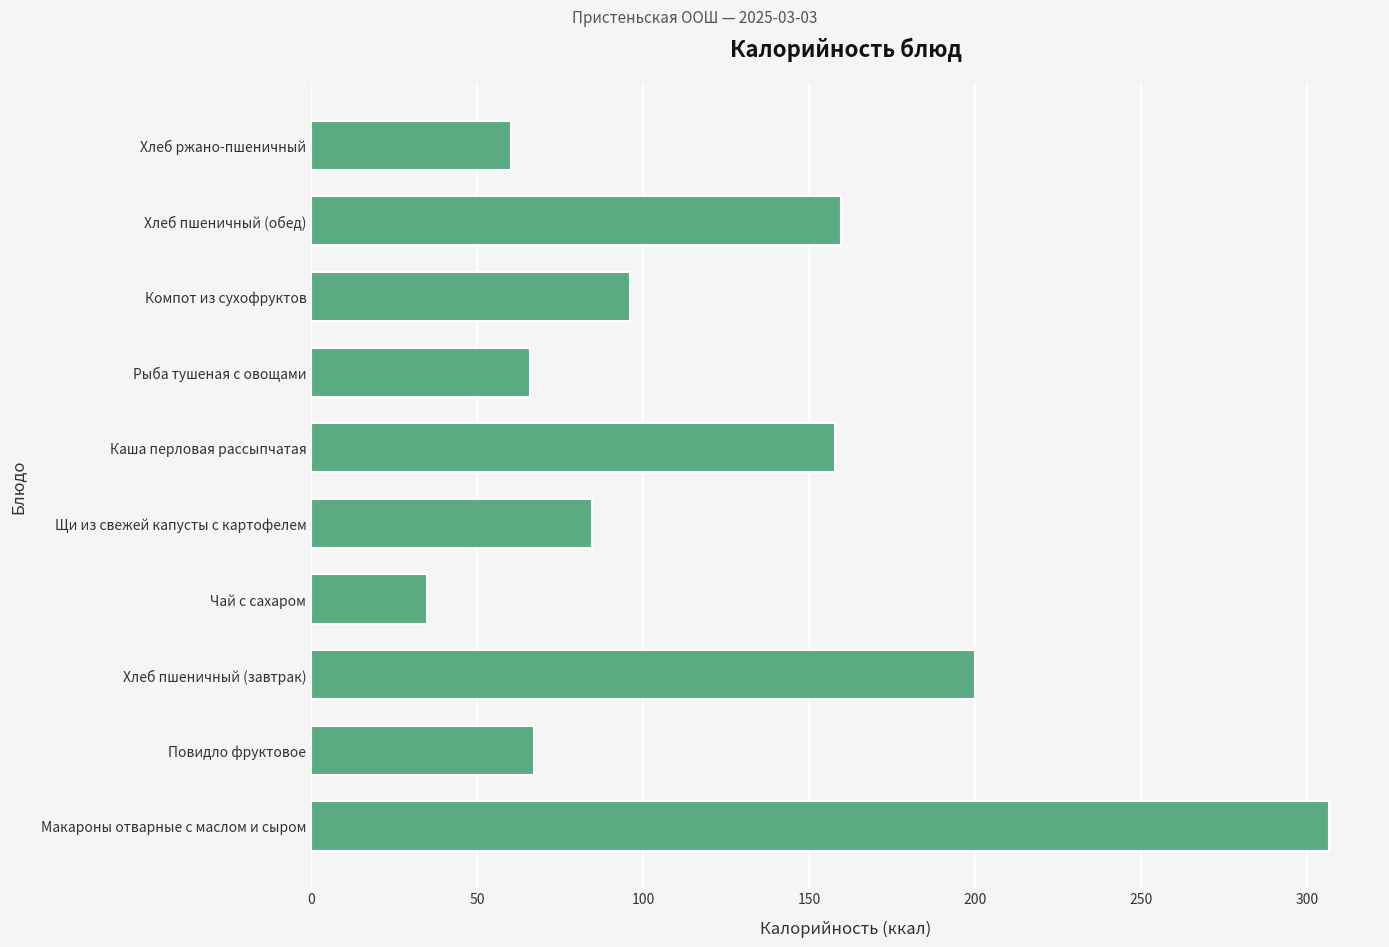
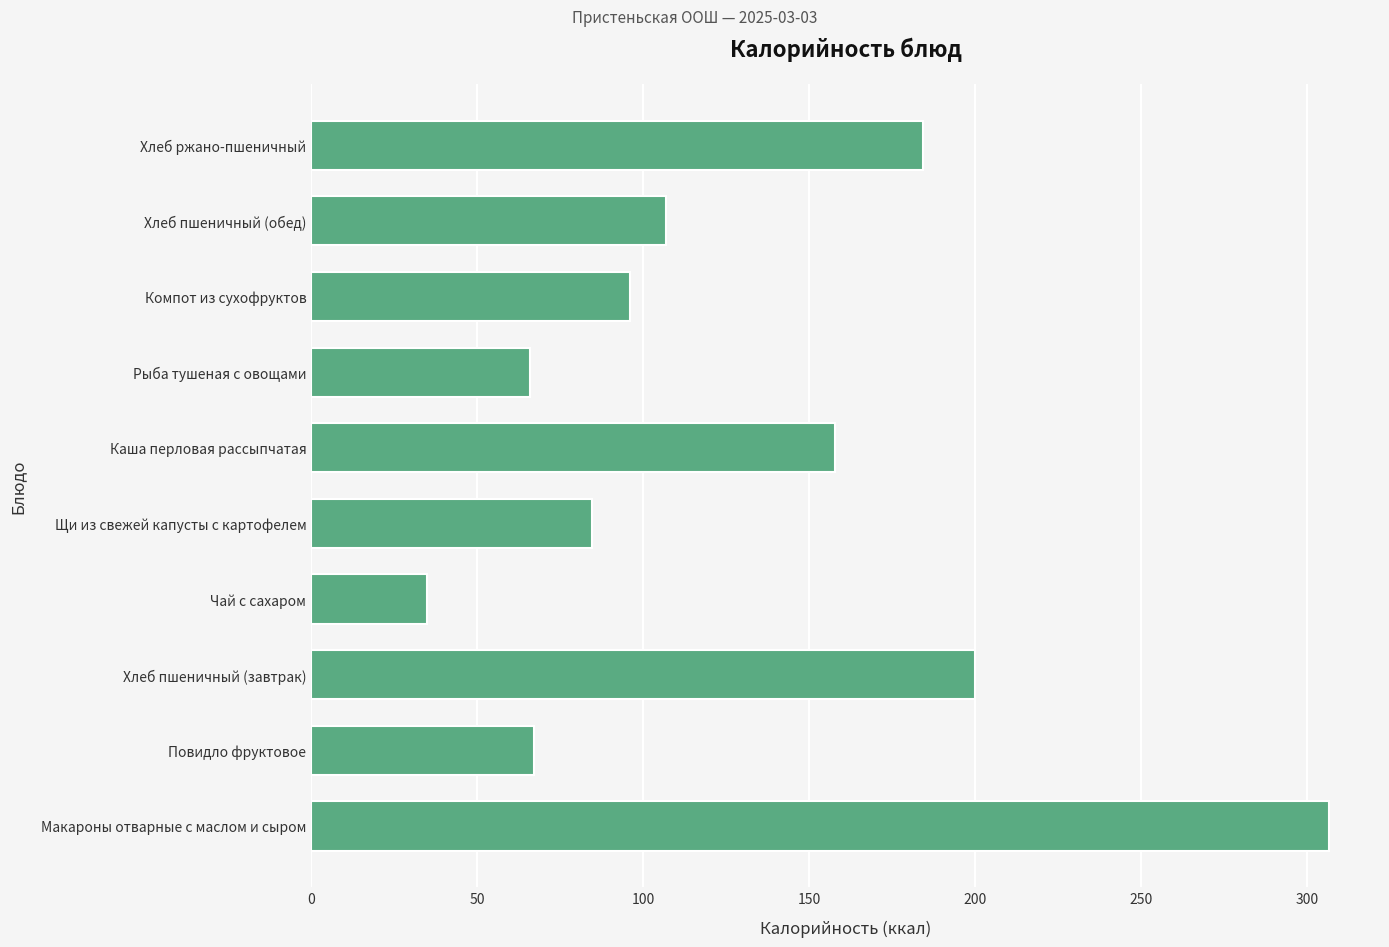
  {
-   "Хлеб ржано-пшеничный": 60,
-   "Хлеб пшеничный (обед)": 160,
+   "Хлеб ржано-пшеничный": 185,
+   "Хлеб пшеничный (обед)": 107,
    "Компот из сухофруктов": 96,
    "Рыба тушеная с овощами": 66,
    "Каша перловая рассыпчатая": 158,
    "Щи из свежей капусты с картофелем": 85,
    "Чай с сахаром": 35,
    "Хлеб пшеничный (завтрак)": 200,
    "Повидло фруктовое": 67,
    "Макароны отварные с маслом и сыром": 307
  }
